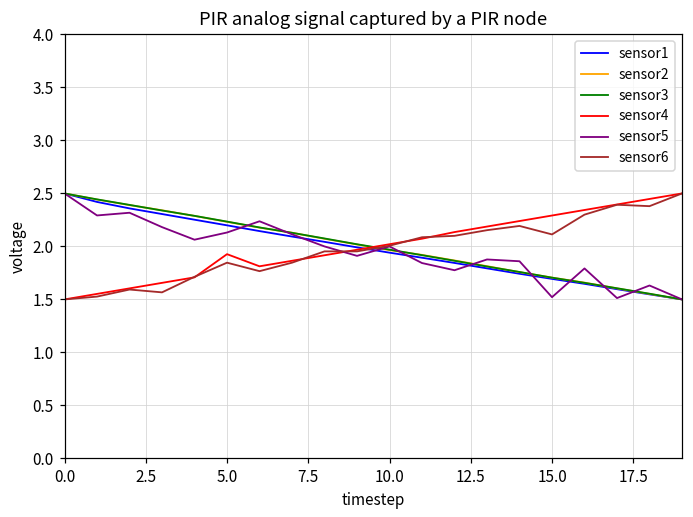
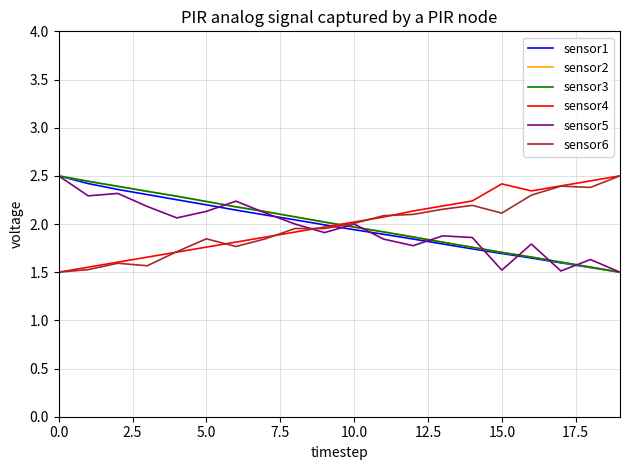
  {
    "sensor1": {
      "5.0": 2.2
    },
    "sensor3": {
      "5.0": 2.2,
      "10.0": 2.0
    },
    "sensor4": {
-     "5.0": 1.9,
-     "15.0": 2.3
+     "5.0": 1.8,
+     "15.0": 2.4
    },
    "sensor5": {
      "5.0": 2.1,
      "15.0": 1.5
    },
    "sensor6": {
      "5.0": 1.8,
      "15.0": 2.1
    }
  }
